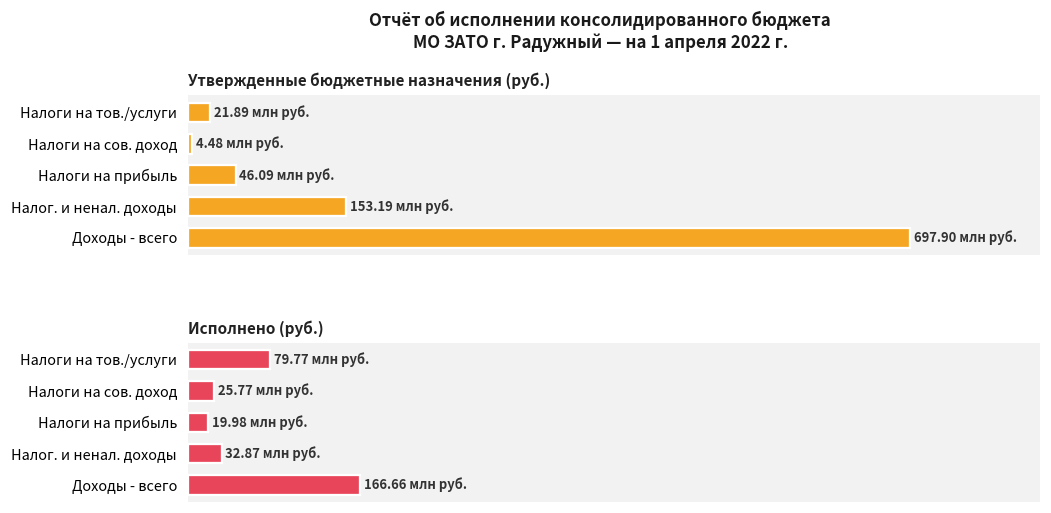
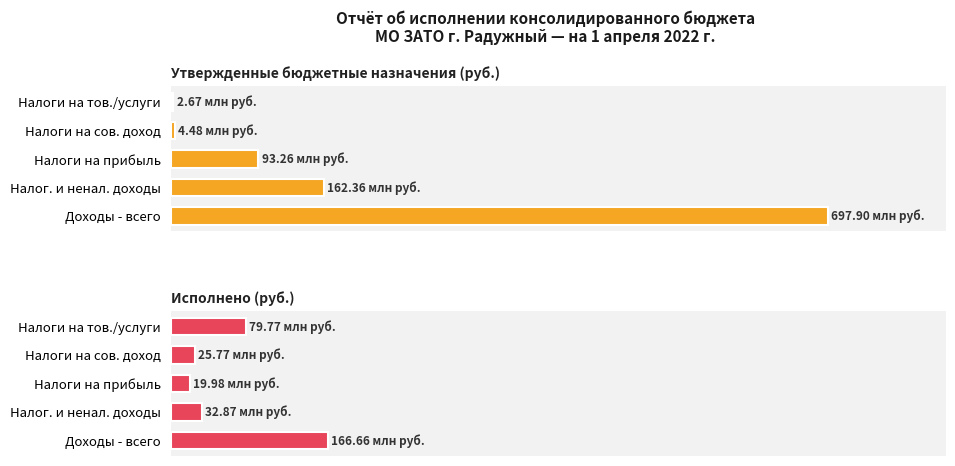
  {
    "Утвержденные бюджетные назначения (руб.)": {
-     "Налоги на тов./услуги": 21.89,
-     "Налоги на прибыль": 46.09,
-     "Налог. и ненал. доходы": 153.19
+     "Налоги на тов./услуги": 2.67,
+     "Налоги на прибыль": 93.26,
+     "Налог. и ненал. доходы": 162.36
    }
  }
